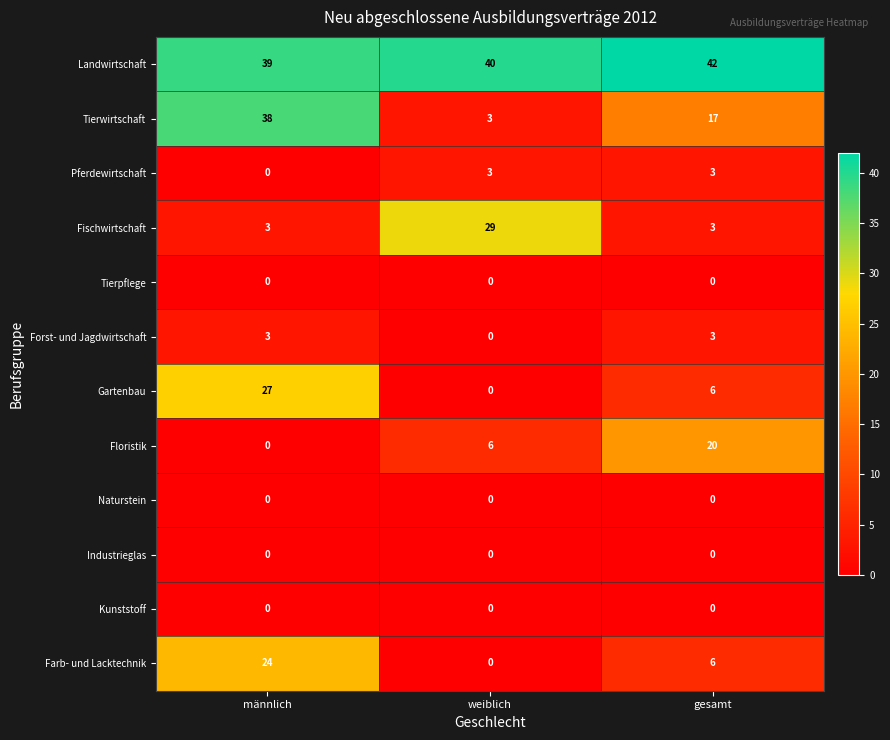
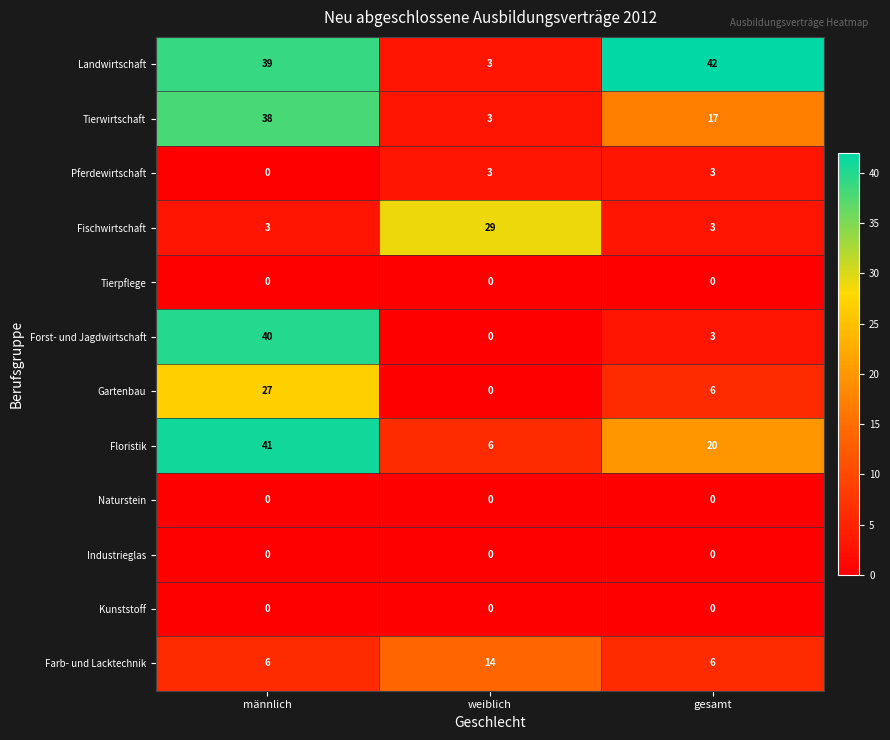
  {
    "Landwirtschaft": {
      "männlich": 39,
-     "weiblich": 40,
+     "weiblich": 3,
      "gesamt": 42
    },
    "Tierwirtschaft": {
      "männlich": 38,
      "weiblich": 3,
      "gesamt": 17
    },
    "Pferdewirtschaft": {
      "männlich": 0,
      "weiblich": 3,
      "gesamt": 3
    },
    "Fischwirtschaft": {
      "männlich": 3,
      "weiblich": 29,
      "gesamt": 3
    },
    "Tierpflege": {
      "männlich": 0,
      "weiblich": 0,
      "gesamt": 0
    },
    "Forst- und Jagdwirtschaft": {
-     "männlich": 3,
+     "männlich": 40,
      "weiblich": 0,
      "gesamt": 3
    },
    "Gartenbau": {
      "männlich": 27,
      "weiblich": 0,
      "gesamt": 6
    },
    "Floristik": {
-     "männlich": 0,
+     "männlich": 41,
      "weiblich": 6,
      "gesamt": 20
    },
    "Naturstein": {
      "männlich": 0,
      "weiblich": 0,
      "gesamt": 0
    },
    "Industrieglas": {
      "männlich": 0,
      "weiblich": 0,
      "gesamt": 0
    },
    "Kunststoff": {
      "männlich": 0,
      "weiblich": 0,
      "gesamt": 0
    },
    "Farb- und Lacktechnik": {
-     "männlich": 24,
-     "weiblich": 0,
+     "männlich": 6,
+     "weiblich": 14,
      "gesamt": 6
    }
  }
